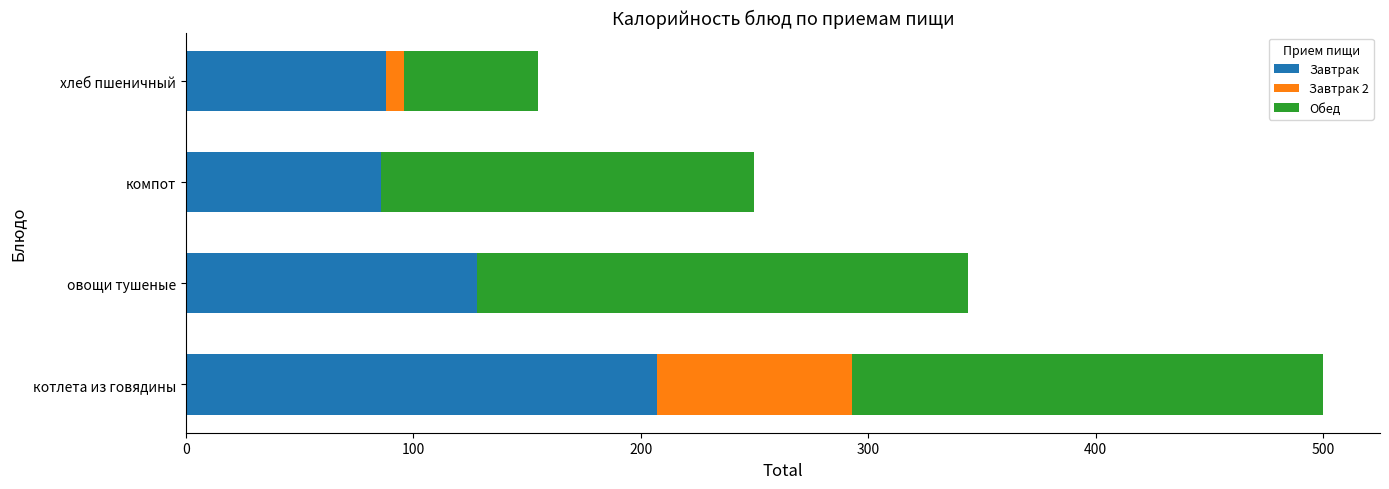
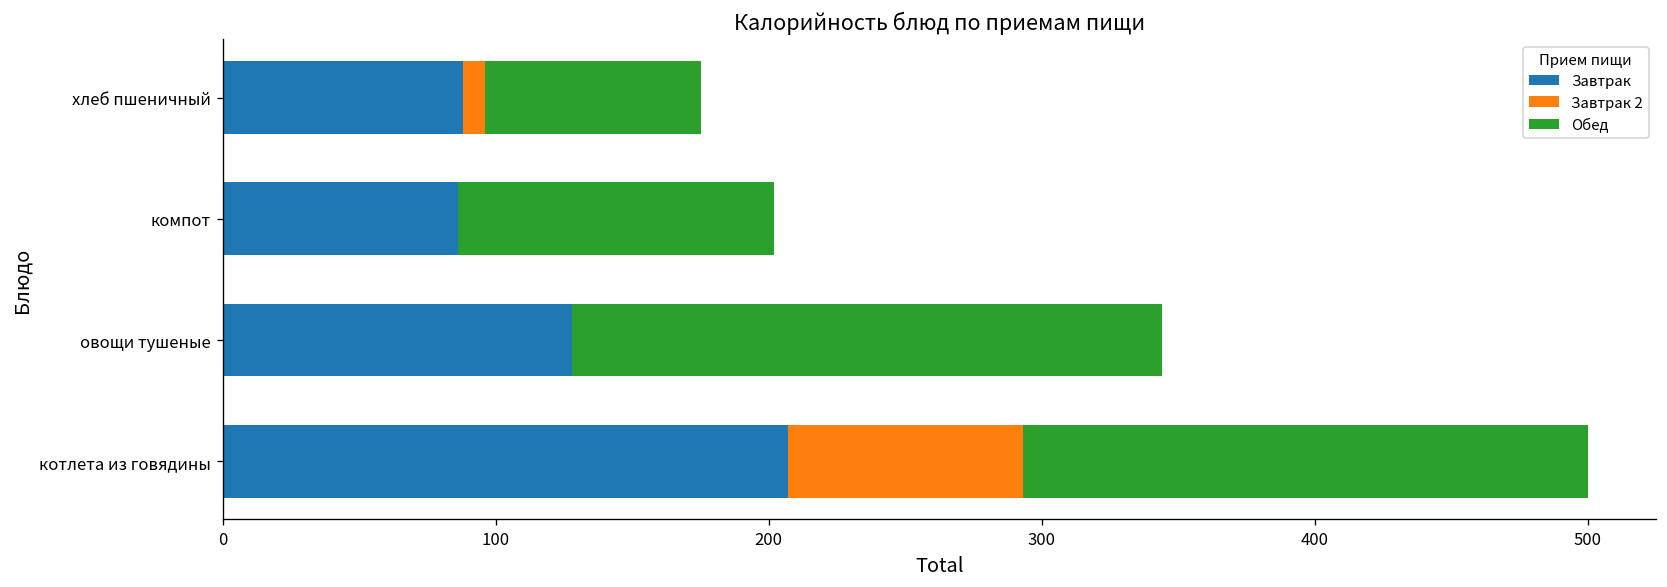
  {
    "Завтрак": {
      "хлеб пшеничный": 88,
      "компот": 86,
      "овощи тушеные": 128,
      "котлета из говядины": 207
    },
    "Завтрак 2": {
      "хлеб пшеничный": 8,
      "компот": 0,
      "овощи тушеные": 0,
      "котлета из говядины": 86
    },
    "Обед": {
-     "хлеб пшеничный": 59,
-     "компот": 164,
+     "хлеб пшеничный": 79,
+     "компот": 116,
      "овощи тушеные": 216,
      "котлета из говядины": 207
    }
  }
